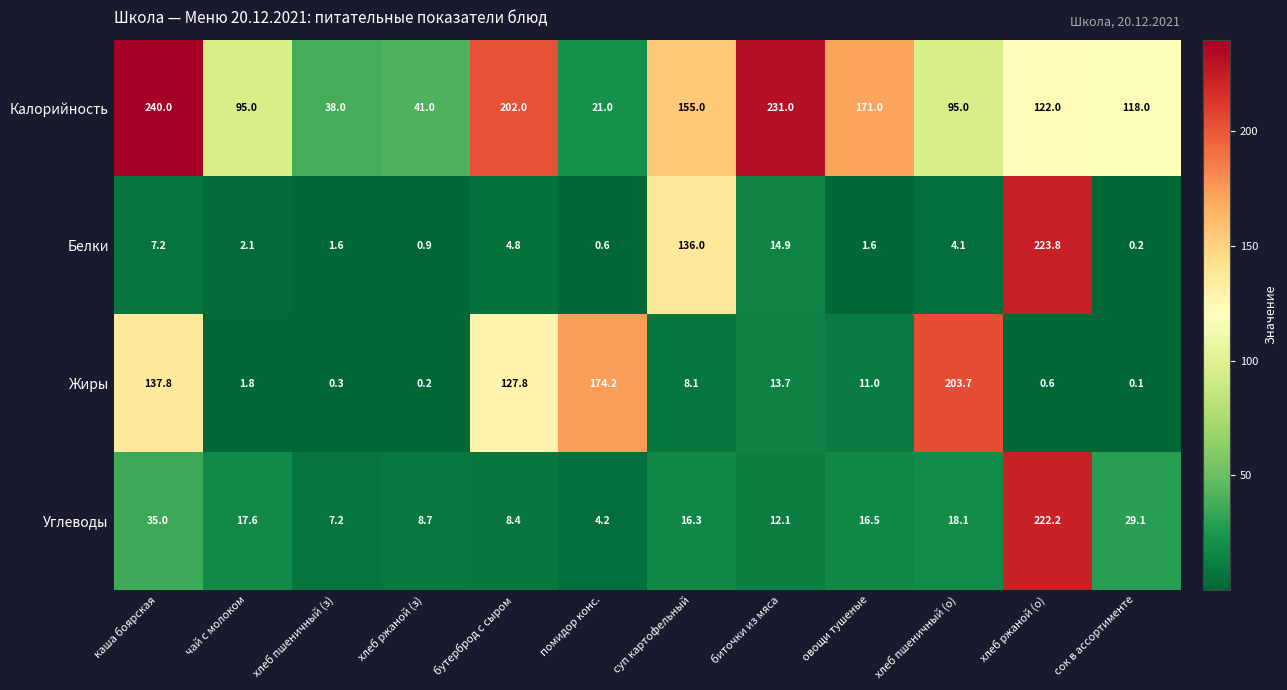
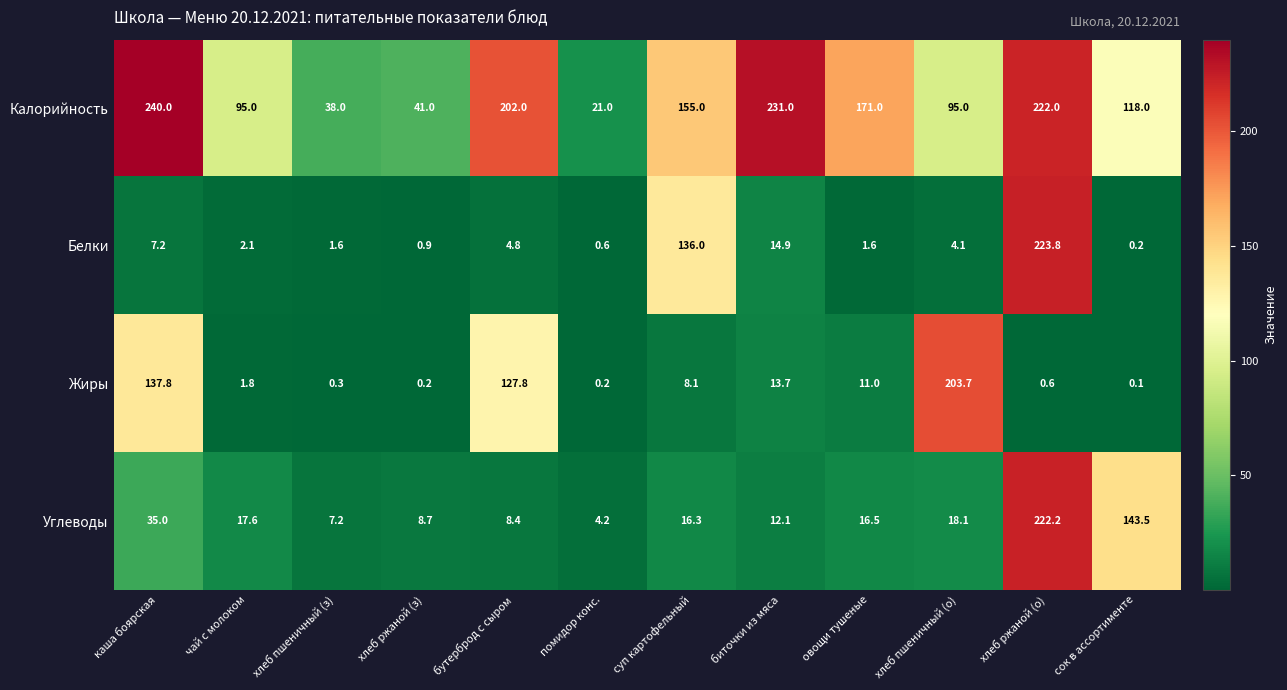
  {
    "Калорийность": {
      "каша боярская": 240.0,
      "чай с молоком": 95.0,
      "хлеб пшеничный (з)": 38.0,
      "хлеб ржаной (з)": 41.0,
      "бутерброд с сыром": 202.0,
      "помидор конс.": 21.0,
      "суп картофельный": 155.0,
      "биточки из мяса": 231.0,
      "овощи тушеные": 171.0,
      "хлеб пшеничный (о)": 95.0,
-     "хлеб ржаной (о)": 122.0,
+     "хлеб ржаной (о)": 222.0,
      "сок в ассортименте": 118.0
    },
    "Белки": {
      "каша боярская": 7.2,
      "чай с молоком": 2.1,
      "хлеб пшеничный (з)": 1.6,
      "хлеб ржаной (з)": 0.9,
      "бутерброд с сыром": 4.8,
      "помидор конс.": 0.6,
      "суп картофельный": 136.0,
      "биточки из мяса": 14.9,
      "овощи тушеные": 1.6,
      "хлеб пшеничный (о)": 4.1,
      "хлеб ржаной (о)": 223.8,
      "сок в ассортименте": 0.2
    },
    "Жиры": {
      "каша боярская": 137.8,
      "чай с молоком": 1.8,
      "хлеб пшеничный (з)": 0.3,
      "хлеб ржаной (з)": 0.2,
      "бутерброд с сыром": 127.8,
-     "помидор конс.": 174.2,
+     "помидор конс.": 0.2,
      "суп картофельный": 8.1,
      "биточки из мяса": 13.7,
      "овощи тушеные": 11.0,
      "хлеб пшеничный (о)": 203.7,
      "хлеб ржаной (о)": 0.6,
      "сок в ассортименте": 0.1
    },
    "Углеводы": {
      "каша боярская": 35.0,
      "чай с молоком": 17.6,
      "хлеб пшеничный (з)": 7.2,
      "хлеб ржаной (з)": 8.7,
      "бутерброд с сыром": 8.4,
      "помидор конс.": 4.2,
      "суп картофельный": 16.3,
      "биточки из мяса": 12.1,
      "овощи тушеные": 16.5,
      "хлеб пшеничный (о)": 18.1,
      "хлеб ржаной (о)": 222.2,
-     "сок в ассортименте": 29.1
+     "сок в ассортименте": 143.5
    }
  }
